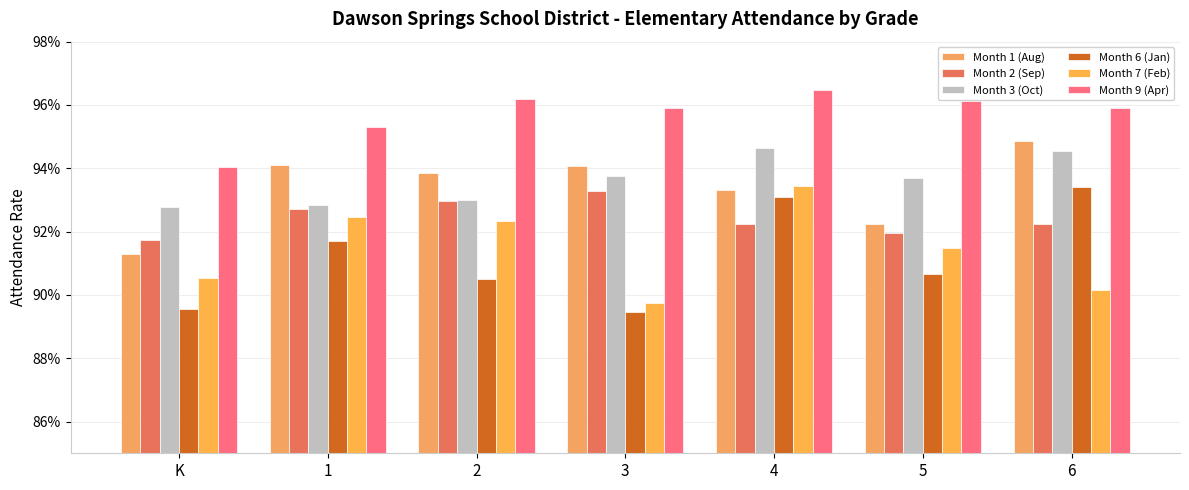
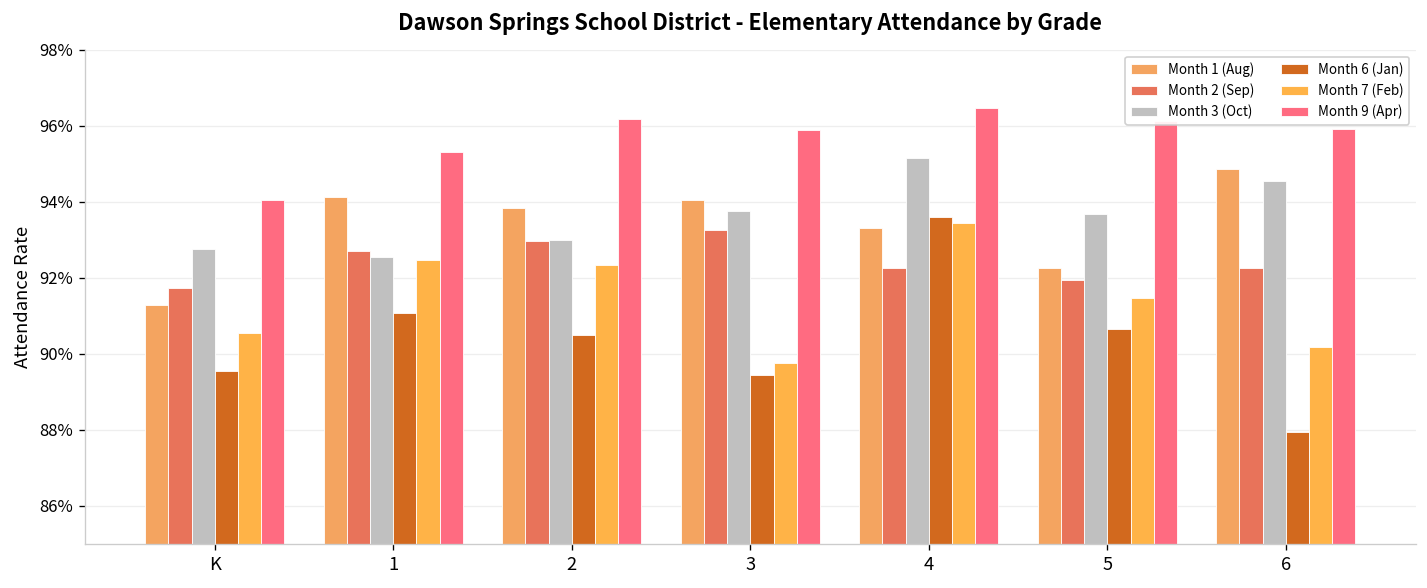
  {
    "Month 3 (Oct)": {
      "K": "92.8%",
-     "1": "92.8%",
+     "1": "92.6%",
      "2": "93.0%",
      "3": "93.8%",
-     "4": "94.7%",
+     "4": "95.2%",
      "5": "93.7%",
      "6": "94.6%"
    },
    "Month 6 (Jan)": {
      "K": "89.6%",
-     "1": "91.7%",
+     "1": "91.1%",
      "2": "90.5%",
      "3": "89.5%",
-     "4": "93.1%",
+     "4": "93.6%",
      "5": "90.7%",
-     "6": "93.4%"
+     "6": "87.9%"
    }
  }
